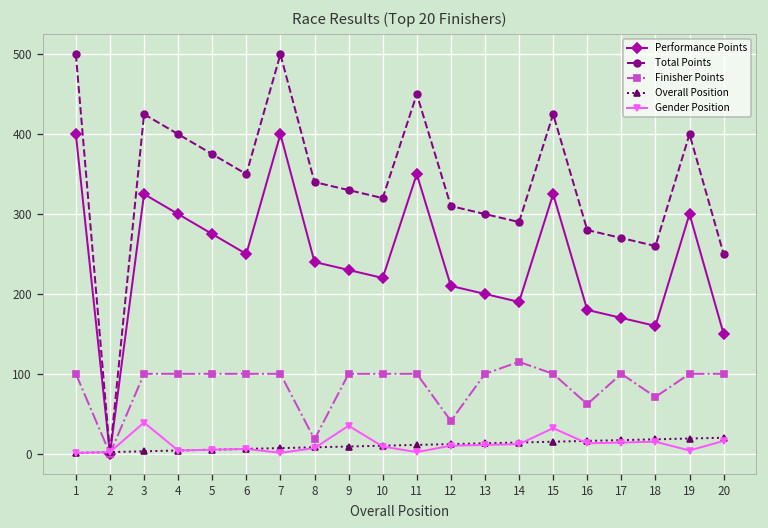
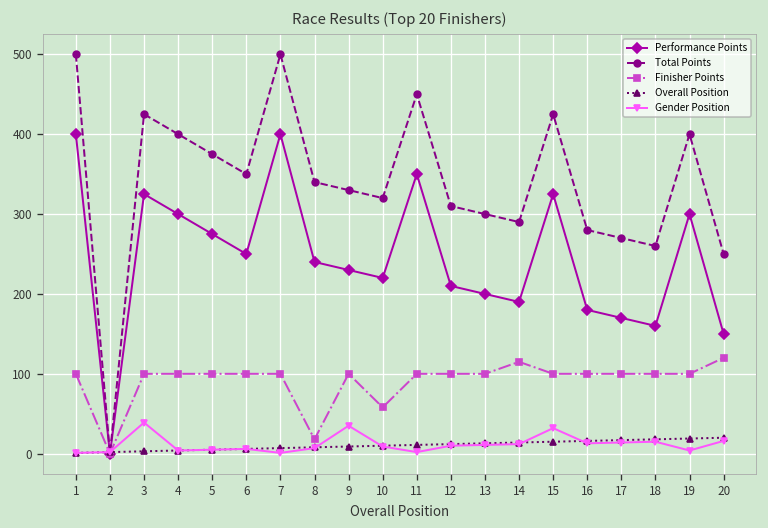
  {
    "Finisher Points": {
      "1": 100,
      "3": 100,
      "4": 100,
      "5": 100,
      "6": 100,
      "7": 100,
      "8": 20,
      "9": 100,
-     "10": 100,
+     "10": 60,
      "11": 100,
-     "12": 40,
+     "12": 100,
      "13": 100,
      "14": 120,
      "15": 100,
-     "16": 60,
+     "16": 100,
      "17": 100,
-     "18": 70,
+     "18": 100,
      "19": 100,
-     "20": 100
+     "20": 120
    },
    "Gender Position": {
      "3": 40,
      "7": 0,
      "9": 40,
      "11": 0,
      "15": 30,
      "19": 0,
      "20": 20
    }
  }
